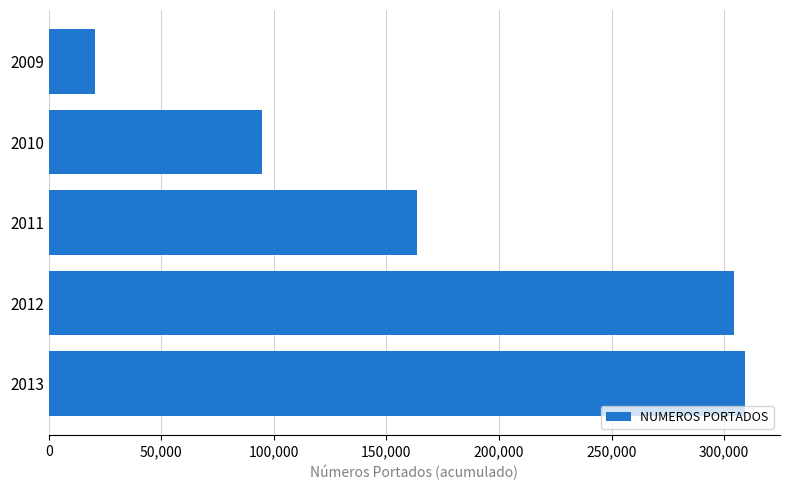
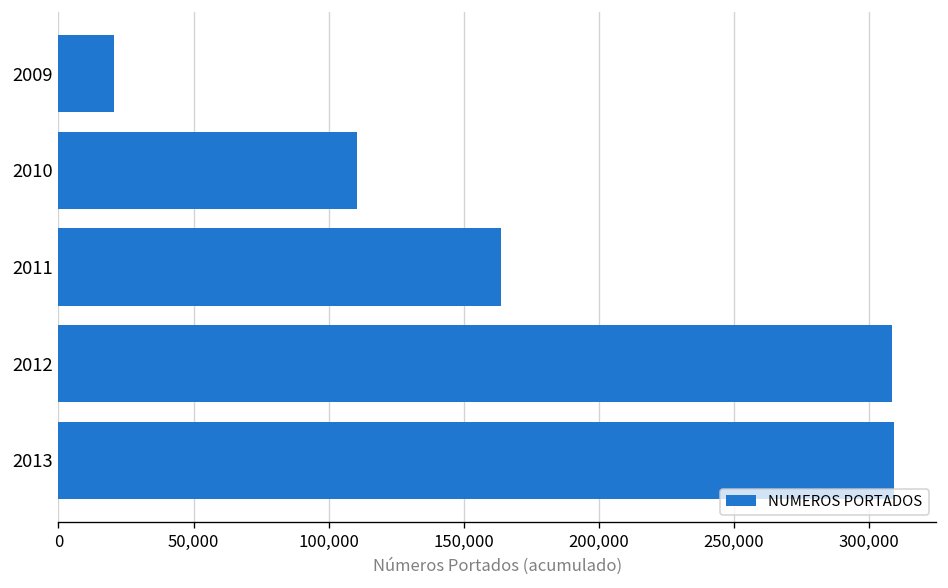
  {
    "2009": "21,000",
-   "2010": "95,000",
+   "2010": "111,000",
    "2011": "164,000",
-   "2012": "305,000",
+   "2012": "309,000",
    "2013": "309,000"
  }
